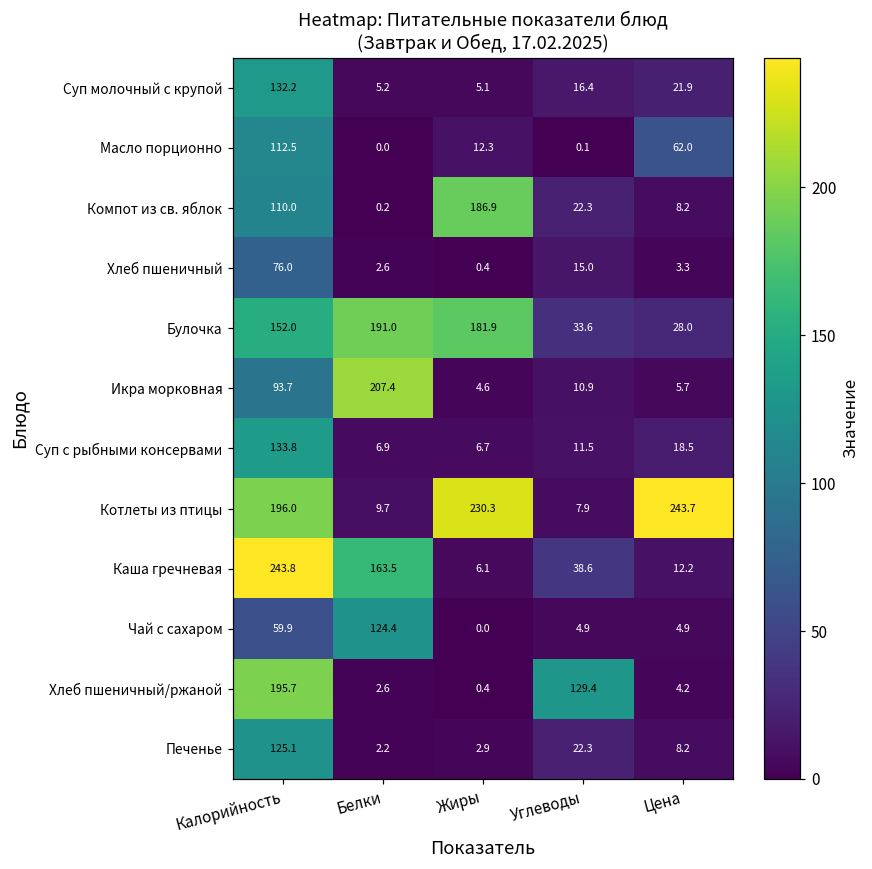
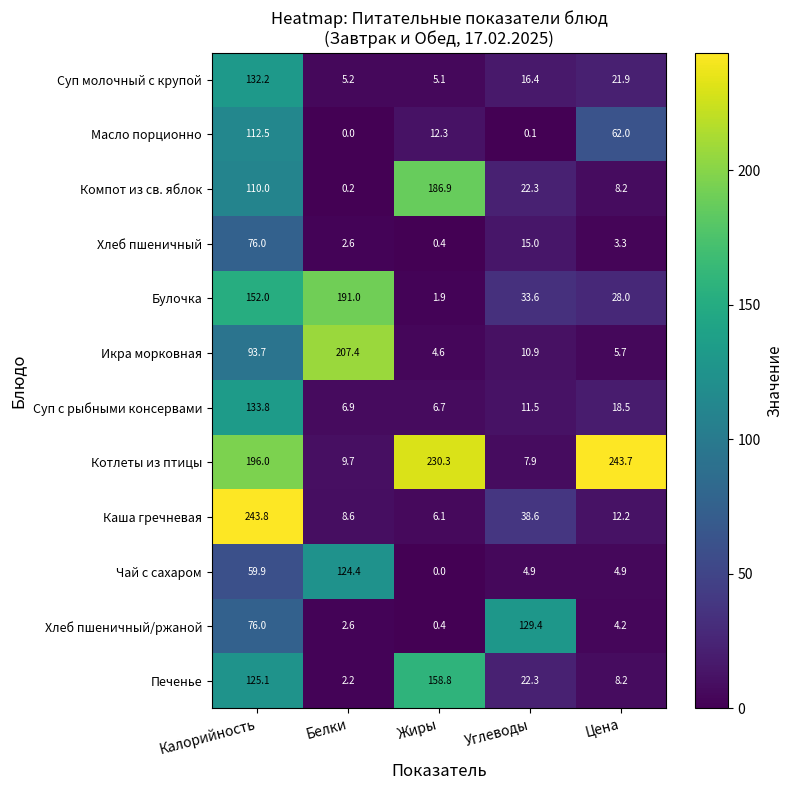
  {
    "Суп молочный с крупой": {
      "Калорийность": 132.2,
      "Белки": 5.2,
      "Жиры": 5.1,
      "Углеводы": 16.4,
      "Цена": 21.9
    },
    "Масло порционно": {
      "Калорийность": 112.5,
      "Белки": 0.0,
      "Жиры": 12.3,
      "Углеводы": 0.1,
      "Цена": 62.0
    },
    "Компот из св. яблок": {
      "Калорийность": 110.0,
      "Белки": 0.2,
      "Жиры": 186.9,
      "Углеводы": 22.3,
      "Цена": 8.2
    },
    "Хлеб пшеничный": {
      "Калорийность": 76.0,
      "Белки": 2.6,
      "Жиры": 0.4,
      "Углеводы": 15.0,
      "Цена": 3.3
    },
    "Булочка": {
      "Калорийность": 152.0,
      "Белки": 191.0,
-     "Жиры": 181.9,
+     "Жиры": 1.9,
      "Углеводы": 33.6,
      "Цена": 28.0
    },
    "Икра морковная": {
      "Калорийность": 93.7,
      "Белки": 207.4,
      "Жиры": 4.6,
      "Углеводы": 10.9,
      "Цена": 5.7
    },
    "Суп с рыбными консервами": {
      "Калорийность": 133.8,
      "Белки": 6.9,
      "Жиры": 6.7,
      "Углеводы": 11.5,
      "Цена": 18.5
    },
    "Котлеты из птицы": {
      "Калорийность": 196.0,
      "Белки": 9.7,
      "Жиры": 230.3,
      "Углеводы": 7.9,
      "Цена": 243.7
    },
    "Каша гречневая": {
      "Калорийность": 243.8,
-     "Белки": 163.5,
+     "Белки": 8.6,
      "Жиры": 6.1,
      "Углеводы": 38.6,
      "Цена": 12.2
    },
    "Чай с сахаром": {
      "Калорийность": 59.9,
      "Белки": 124.4,
      "Жиры": 0.0,
      "Углеводы": 4.9,
      "Цена": 4.9
    },
    "Хлеб пшеничный/ржаной": {
-     "Калорийность": 195.7,
+     "Калорийность": 76.0,
      "Белки": 2.6,
      "Жиры": 0.4,
      "Углеводы": 129.4,
      "Цена": 4.2
    },
    "Печенье": {
      "Калорийность": 125.1,
      "Белки": 2.2,
-     "Жиры": 2.9,
+     "Жиры": 158.8,
      "Углеводы": 22.3,
      "Цена": 8.2
    }
  }
